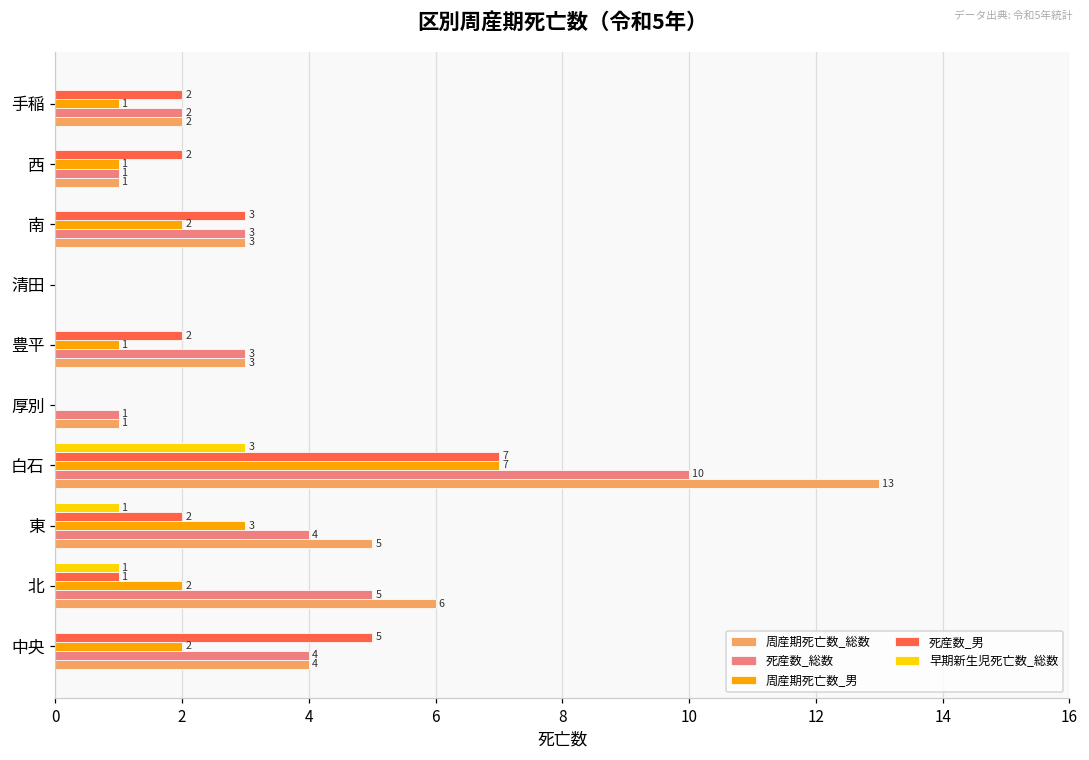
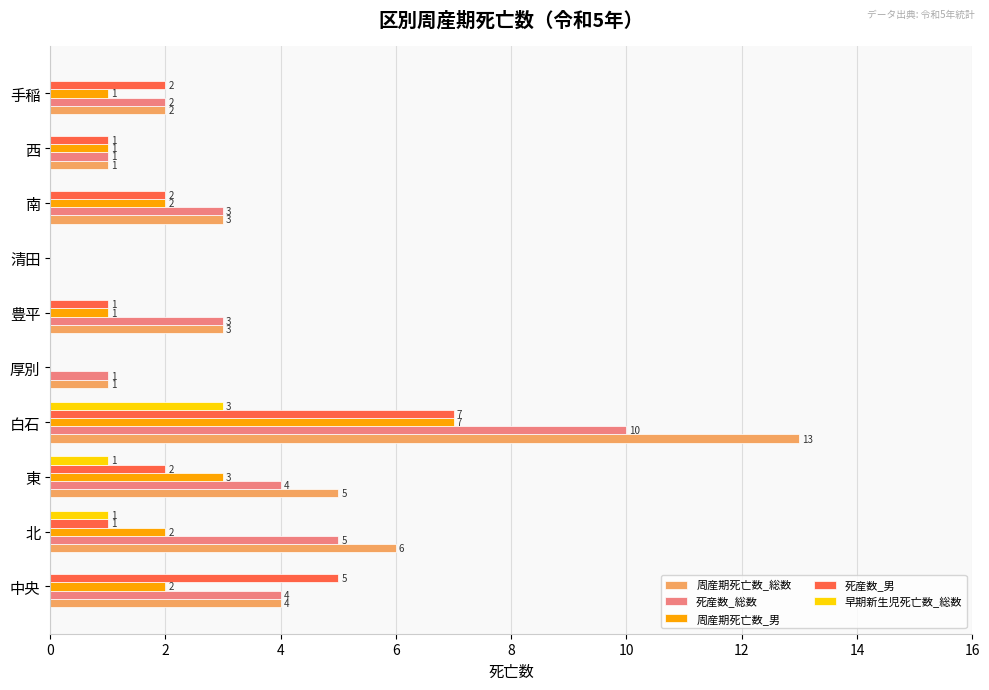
  {
    "死産数_男": {
      "手稲": 2,
-     "西": 2,
-     "南": 3,
-     "豊平": 2,
+     "西": 1,
+     "南": 2,
+     "豊平": 1,
      "東": 2,
      "中央": 5
    }
  }
